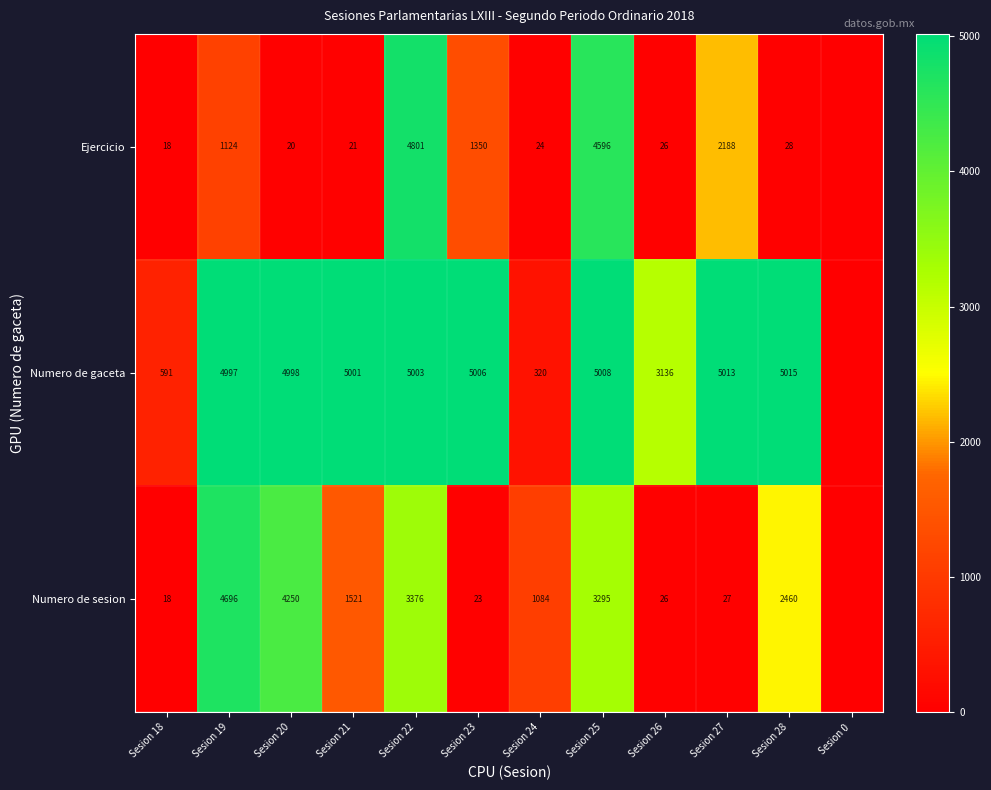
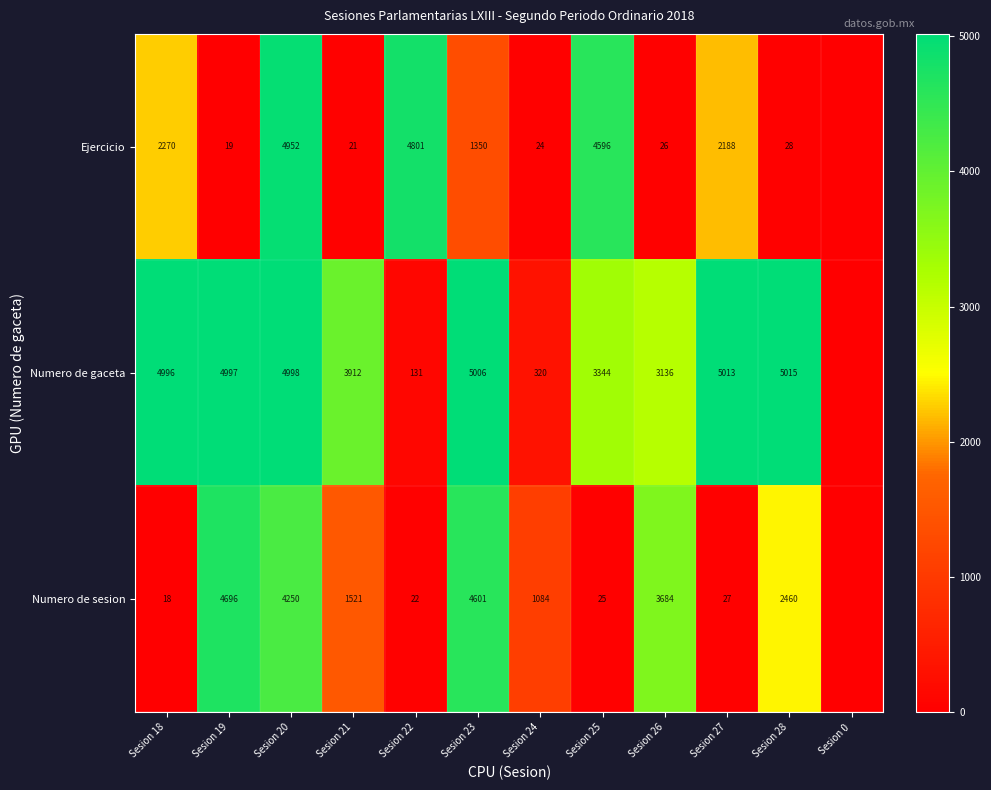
  {
    "Ejercicio": {
-     "Sesion 18": 18,
-     "Sesion 19": 1124,
-     "Sesion 20": 20,
+     "Sesion 18": 2270,
+     "Sesion 19": 19,
+     "Sesion 20": 4952,
      "Sesion 21": 21,
      "Sesion 22": 4801,
      "Sesion 23": 1350,
      "Sesion 24": 24,
      "Sesion 25": 4596,
      "Sesion 26": 26,
      "Sesion 27": 2188,
      "Sesion 28": 28
    },
    "Numero de gaceta": {
-     "Sesion 18": 591,
+     "Sesion 18": 4996,
      "Sesion 19": 4997,
      "Sesion 20": 4998,
-     "Sesion 21": 5001,
-     "Sesion 22": 5003,
+     "Sesion 21": 3912,
+     "Sesion 22": 131,
      "Sesion 23": 5006,
      "Sesion 24": 320,
-     "Sesion 25": 5008,
+     "Sesion 25": 3344,
      "Sesion 26": 3136,
      "Sesion 27": 5013,
      "Sesion 28": 5015
    },
    "Numero de sesion": {
      "Sesion 18": 18,
      "Sesion 19": 4696,
      "Sesion 20": 4250,
      "Sesion 21": 1521,
-     "Sesion 22": 3376,
-     "Sesion 23": 23,
+     "Sesion 22": 22,
+     "Sesion 23": 4601,
      "Sesion 24": 1084,
-     "Sesion 25": 3295,
-     "Sesion 26": 26,
+     "Sesion 25": 25,
+     "Sesion 26": 3684,
      "Sesion 27": 27,
      "Sesion 28": 2460
    }
  }
